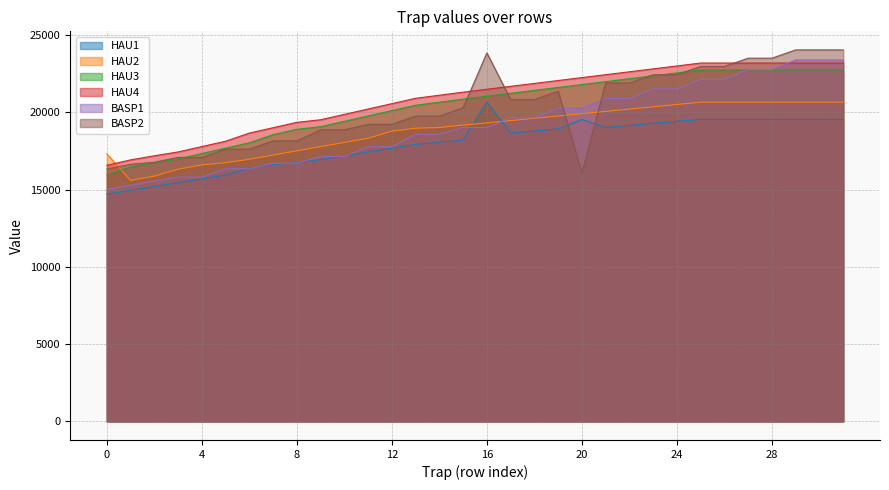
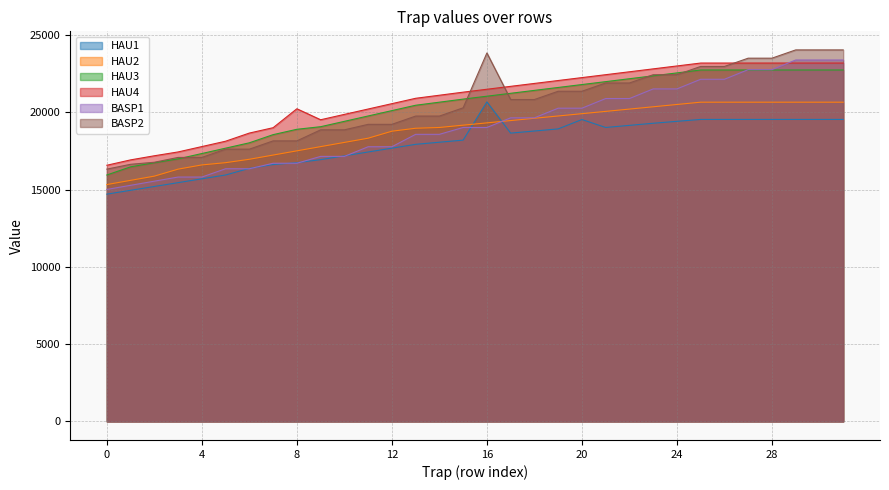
  {
    "HAU1": {
      "0": 14700,
      "16": 20700,
      "20": 19500,
      "24": 19400,
      "28": 19500
    },
    "HAU2": {
-     "0": 17300,
+     "0": 15300,
      "4": 16600,
      "8": 17500,
      "12": 18800,
      "16": 19300,
      "20": 19900,
      "24": 20500,
      "28": 20700
    },
    "HAU3": {
      "0": 15900,
      "4": 17300,
      "8": 18900,
      "12": 20100,
      "16": 21000,
      "20": 21800
    },
    "HAU4": {
      "0": 16600,
      "4": 17800,
-     "8": 19300,
+     "8": 20200,
      "12": 20600,
      "16": 21500,
      "20": 22200,
      "24": 23000,
      "28": 23200
    },
    "BASP1": {
      "0": 15000,
      "16": 19000,
      "20": 20300,
      "24": 21500
    },
    "BASP2": {
      "0": 16300,
      "4": 17100,
      "8": 18100,
      "12": 19200,
      "16": 23800,
-     "20": 16100,
+     "20": 21400,
      "28": 23500
    }
  }
